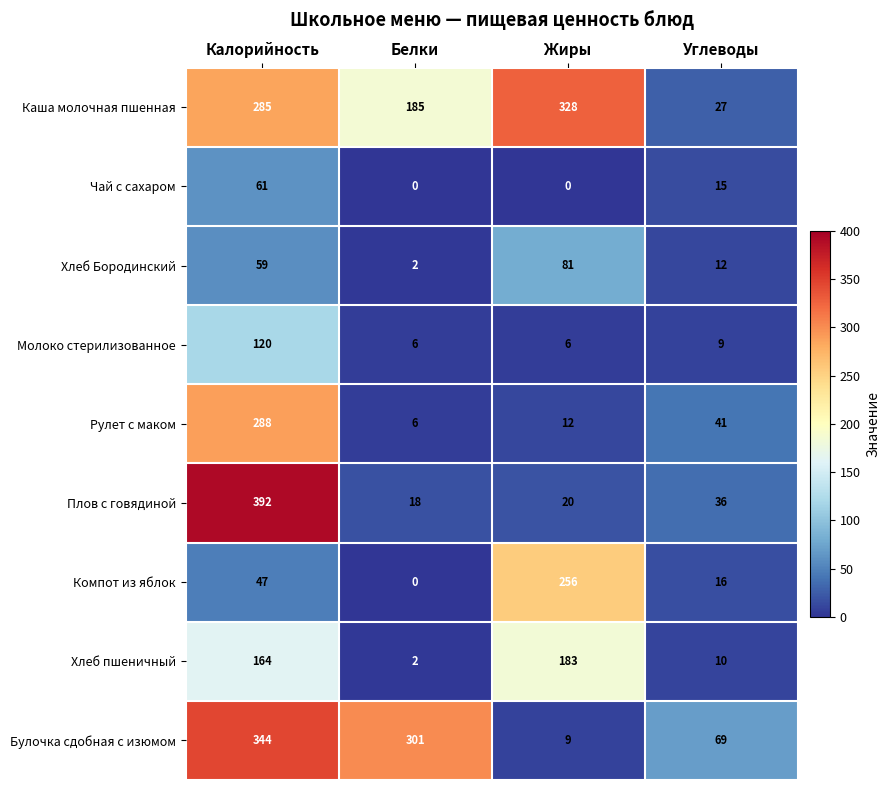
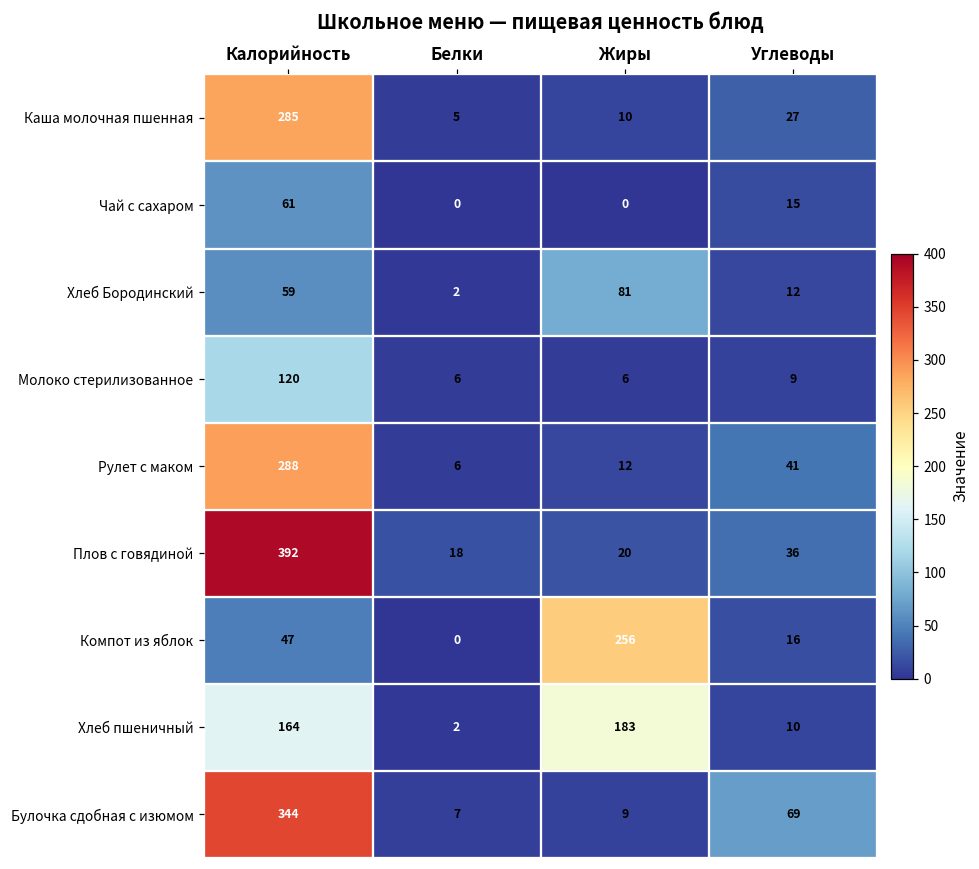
  {
    "Каша молочная пшенная": {
      "Калорийность": 285,
-     "Белки": 185,
-     "Жиры": 328,
+     "Белки": 5,
+     "Жиры": 10,
      "Углеводы": 27
    },
    "Чай с сахаром": {
      "Калорийность": 61,
      "Белки": 0,
      "Жиры": 0,
      "Углеводы": 15
    },
    "Хлеб Бородинский": {
      "Калорийность": 59,
      "Белки": 2,
      "Жиры": 81,
      "Углеводы": 12
    },
    "Молоко стерилизованное": {
      "Калорийность": 120,
      "Белки": 6,
      "Жиры": 6,
      "Углеводы": 9
    },
    "Рулет с маком": {
      "Калорийность": 288,
      "Белки": 6,
      "Жиры": 12,
      "Углеводы": 41
    },
    "Плов с говядиной": {
      "Калорийность": 392,
      "Белки": 18,
      "Жиры": 20,
      "Углеводы": 36
    },
    "Компот из яблок": {
      "Калорийность": 47,
      "Белки": 0,
      "Жиры": 256,
      "Углеводы": 16
    },
    "Хлеб пшеничный": {
      "Калорийность": 164,
      "Белки": 2,
      "Жиры": 183,
      "Углеводы": 10
    },
    "Булочка сдобная с изюмом": {
      "Калорийность": 344,
-     "Белки": 301,
+     "Белки": 7,
      "Жиры": 9,
      "Углеводы": 69
    }
  }
